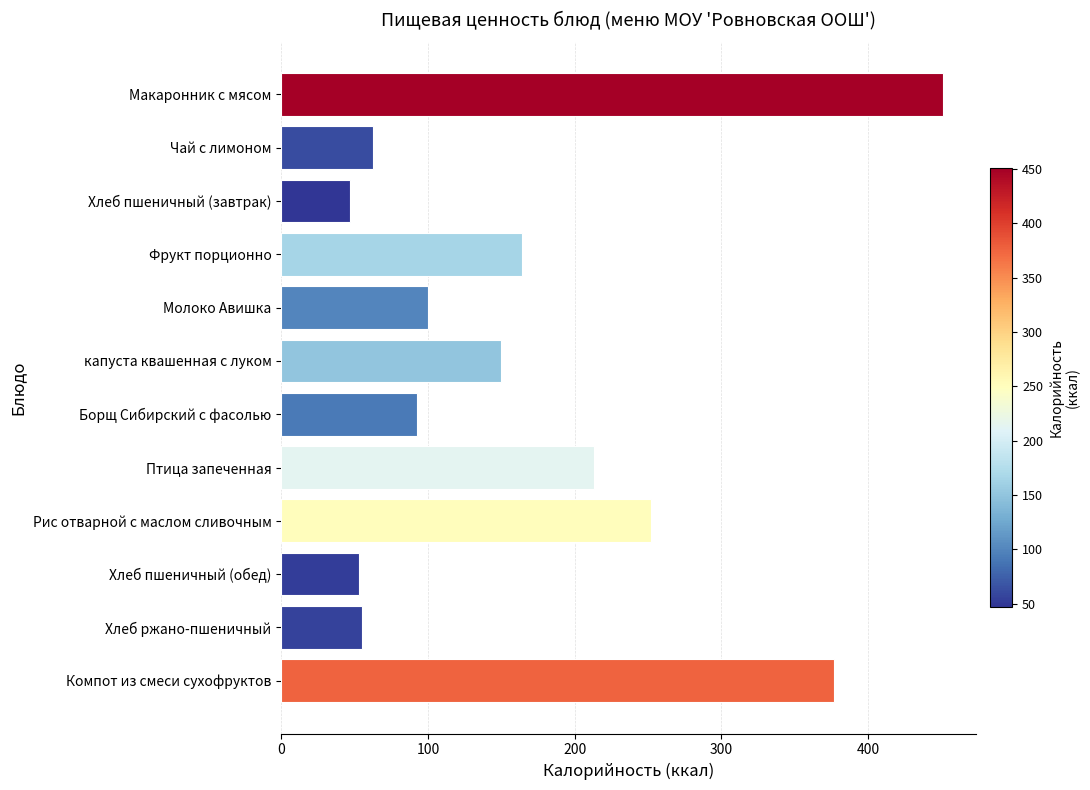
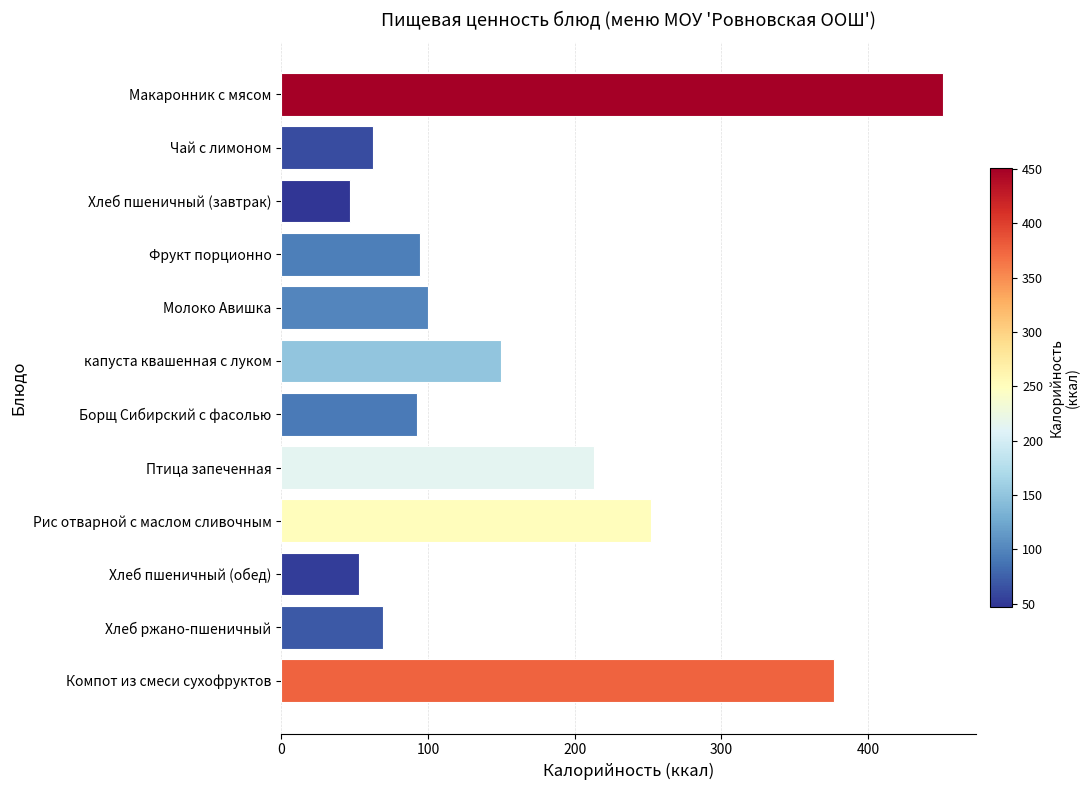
  {
    "Макаронник с мясом": 451,
    "Чай с лимоном": 62,
    "Хлеб пшеничный (завтрак)": 47,
-   "Фрукт порционно": 164,
+   "Фрукт порционно": 95,
    "Молоко Авишка": 100,
    "капуста квашенная с луком": 150,
    "Борщ Сибирский с фасолью": 93,
    "Птица запеченная": 213,
    "Рис отварной с маслом сливочным": 252,
    "Хлеб пшеничный (обед)": 53,
-   "Хлеб ржано-пшеничный": 55,
+   "Хлеб ржано-пшеничный": 70,
    "Компот из смеси сухофруктов": 376
  }
